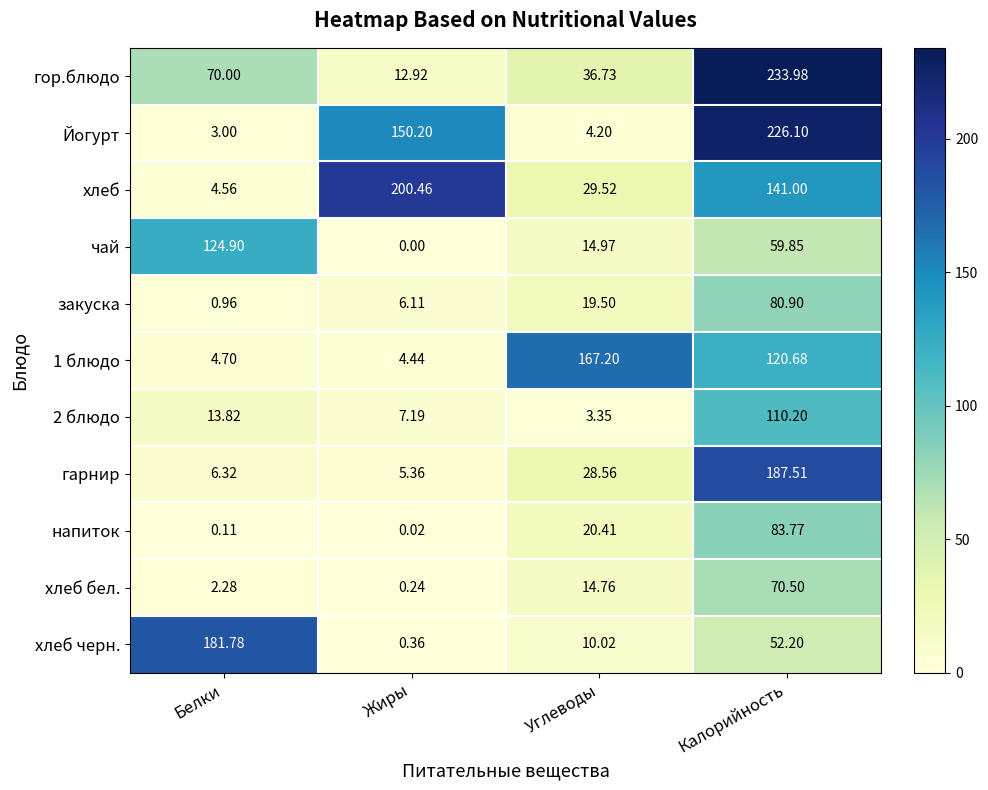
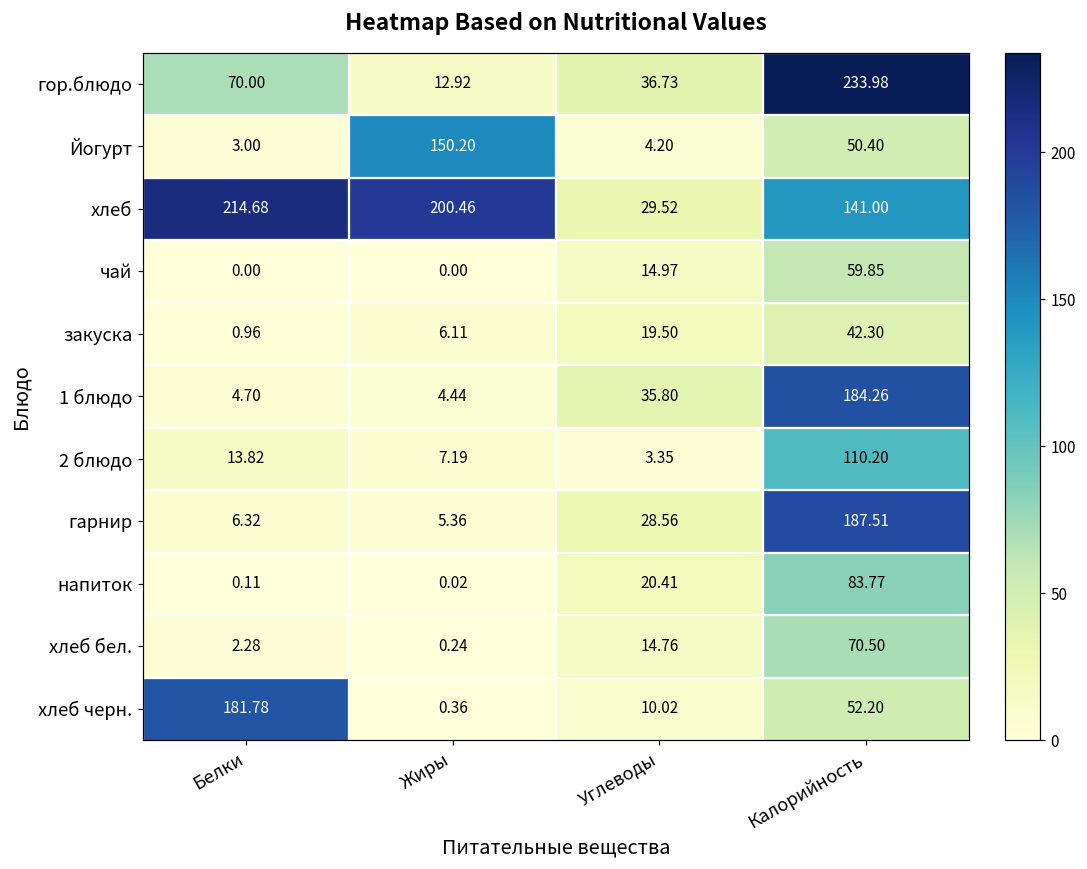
  {
    "гор.блюдо": {
      "Белки": 70.00,
      "Жиры": 12.92,
      "Углеводы": 36.73,
      "Калорийность": 233.98
    },
    "Йогурт": {
      "Белки": 3.00,
      "Жиры": 150.20,
      "Углеводы": 4.20,
-     "Калорийность": 226.10
+     "Калорийность": 50.40
    },
    "хлеб": {
-     "Белки": 4.56,
+     "Белки": 214.68,
      "Жиры": 200.46,
      "Углеводы": 29.52,
      "Калорийность": 141.00
    },
    "чай": {
-     "Белки": 124.90,
+     "Белки": 0.00,
      "Жиры": 0.00,
      "Углеводы": 14.97,
      "Калорийность": 59.85
    },
    "закуска": {
      "Белки": 0.96,
      "Жиры": 6.11,
      "Углеводы": 19.50,
-     "Калорийность": 80.90
+     "Калорийность": 42.30
    },
    "1 блюдо": {
      "Белки": 4.70,
      "Жиры": 4.44,
-     "Углеводы": 167.20,
-     "Калорийность": 120.68
+     "Углеводы": 35.80,
+     "Калорийность": 184.26
    },
    "2 блюдо": {
      "Белки": 13.82,
      "Жиры": 7.19,
      "Углеводы": 3.35,
      "Калорийность": 110.20
    },
    "гарнир": {
      "Белки": 6.32,
      "Жиры": 5.36,
      "Углеводы": 28.56,
      "Калорийность": 187.51
    },
    "напиток": {
      "Белки": 0.11,
      "Жиры": 0.02,
      "Углеводы": 20.41,
      "Калорийность": 83.77
    },
    "хлеб бел.": {
      "Белки": 2.28,
      "Жиры": 0.24,
      "Углеводы": 14.76,
      "Калорийность": 70.50
    },
    "хлеб черн.": {
      "Белки": 181.78,
      "Жиры": 0.36,
      "Углеводы": 10.02,
      "Калорийность": 52.20
    }
  }
